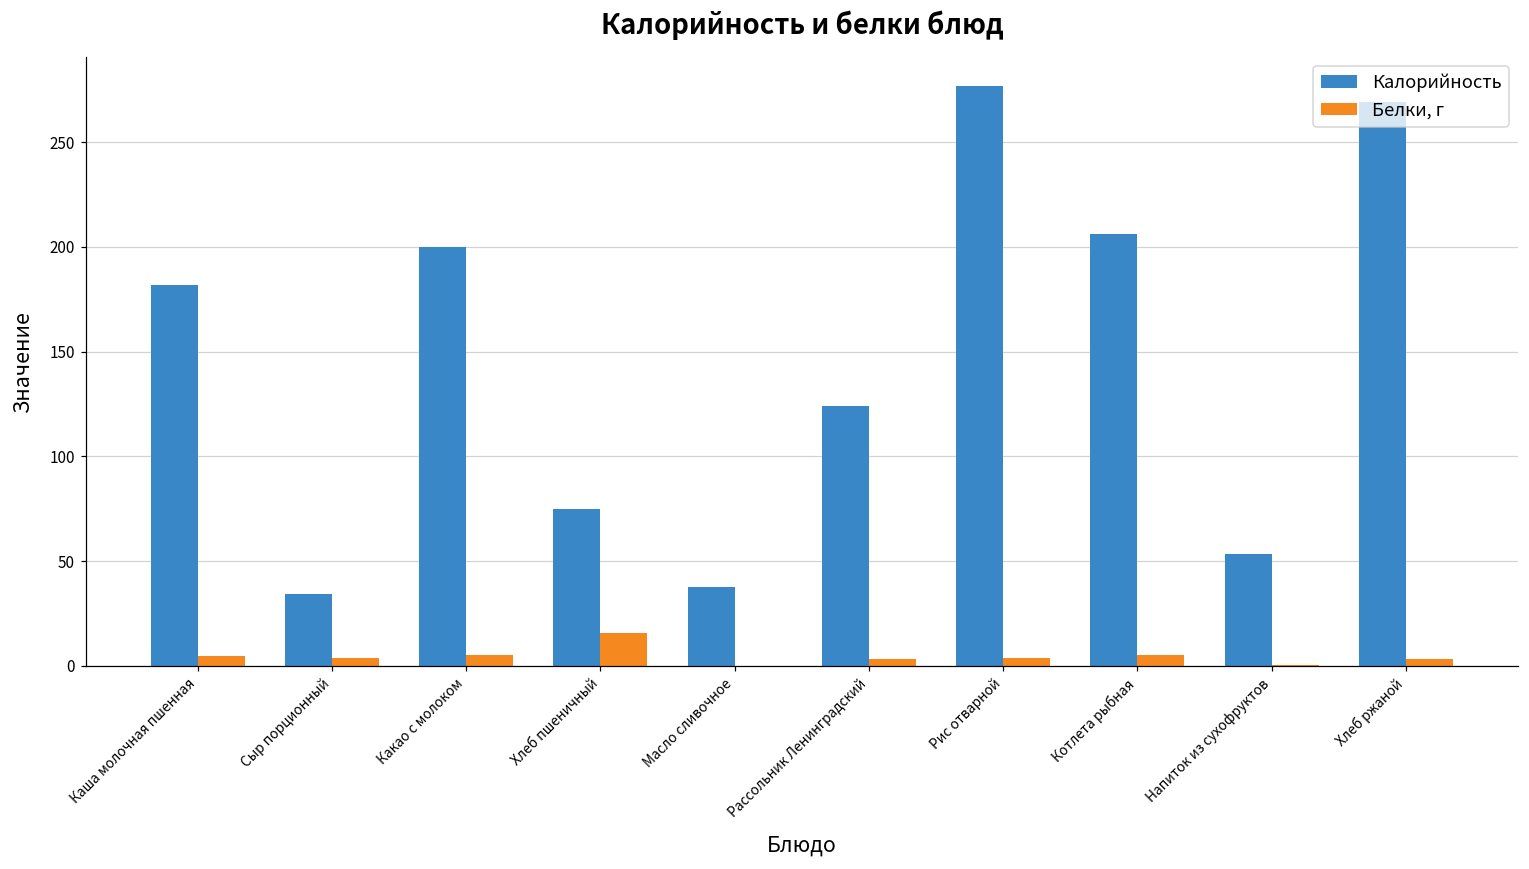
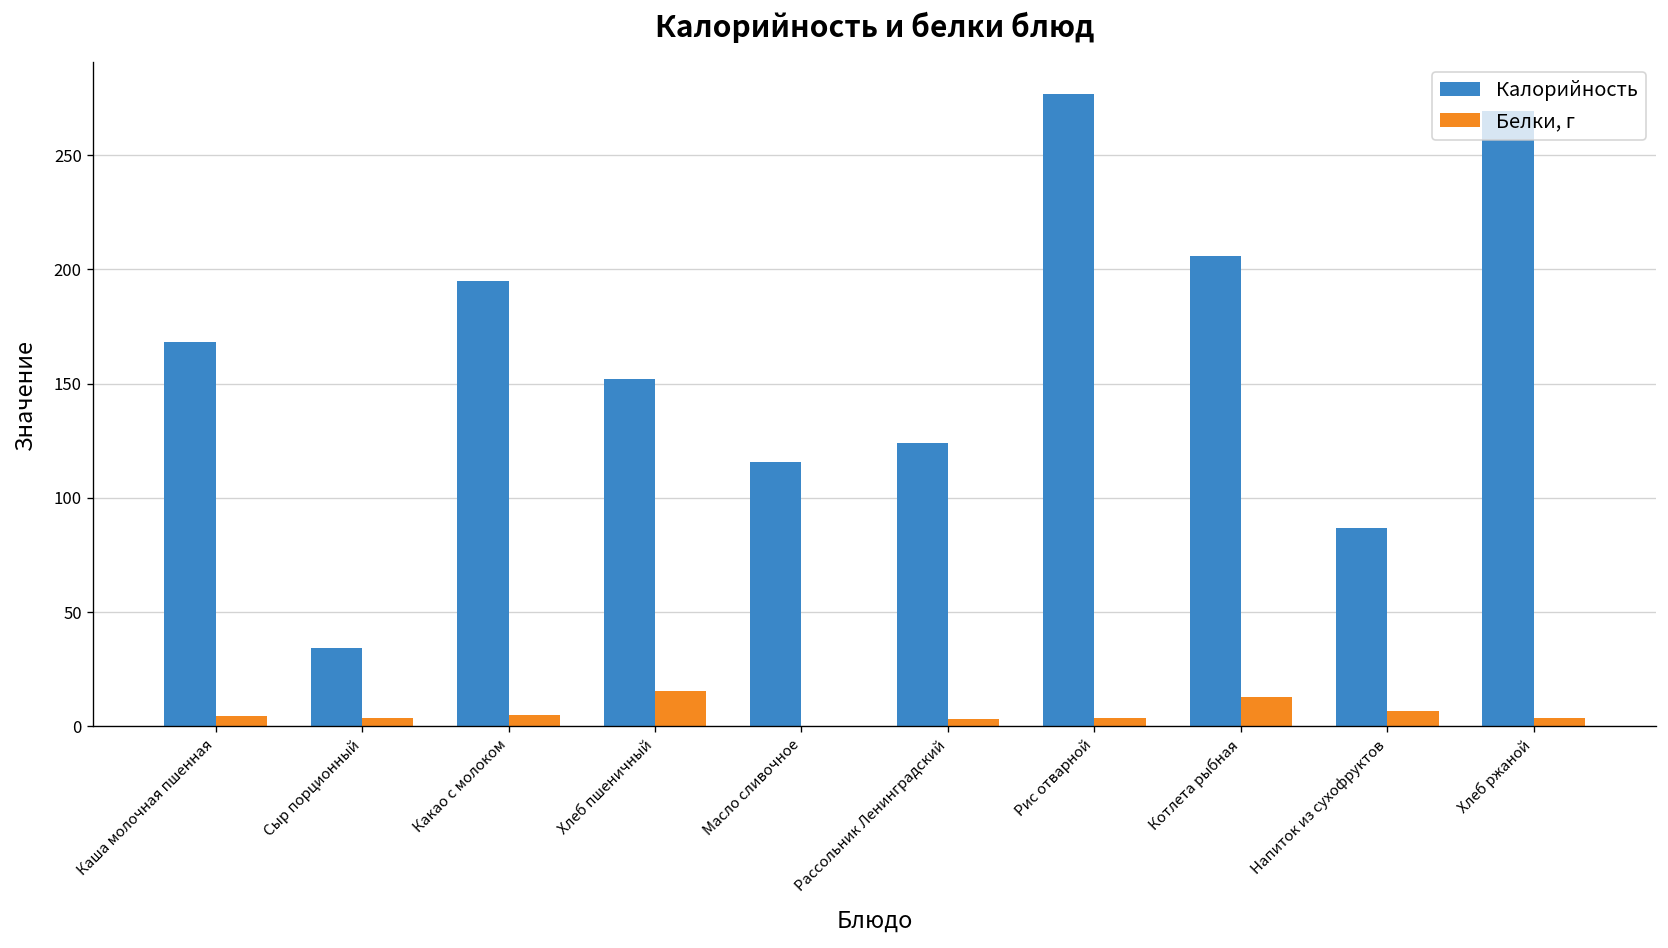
  {
    "Калорийность": {
-     "Каша молочная пшенная": 182,
+     "Каша молочная пшенная": 168,
      "Сыр порционный": 34,
-     "Какао с молоком": 200,
-     "Хлеб пшеничный": 75,
-     "Масло сливочное": 37,
+     "Какао с молоком": 195,
+     "Хлеб пшеничный": 152,
+     "Масло сливочное": 116,
      "Рассольник Ленинградский": 124,
      "Рис отварной": 277,
      "Котлета рыбная": 206,
-     "Напиток из сухофруктов": 54
+     "Напиток из сухофруктов": 87
    },
    "Белки, г": {
      "Каша молочная пшенная": 4,
      "Сыр порционный": 4,
      "Какао с молоком": 5,
      "Хлеб пшеничный": 15,
      "Рассольник Ленинградский": 3,
      "Рис отварной": 4,
-     "Котлета рыбная": 5,
-     "Напиток из сухофруктов": 1,
+     "Котлета рыбная": 13,
+     "Напиток из сухофруктов": 7,
      "Хлеб ржаной": 3
    }
  }
